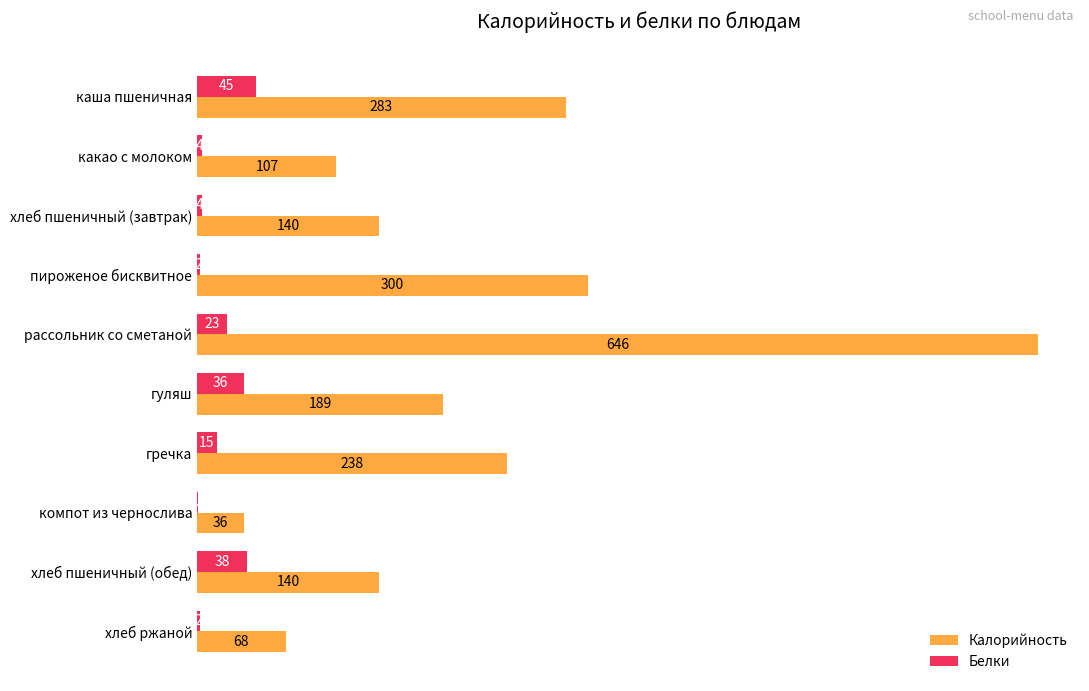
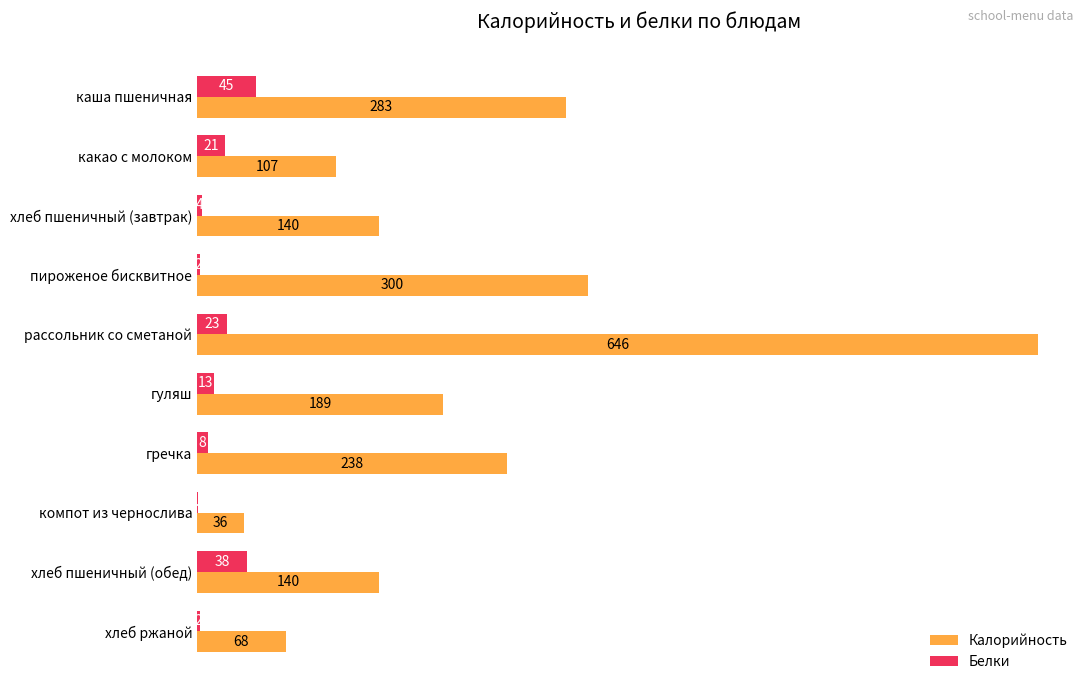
  {
    "Калорийность": {
      "каша пшеничная": 283,
      "какао с молоком": 107,
      "хлеб пшеничный (завтрак)": 140,
      "пироженое бисквитное": 300,
      "рассольник со сметаной": 646,
      "гуляш": 189,
      "гречка": 238,
      "компот из чернослива": 36,
      "хлеб пшеничный (обед)": 140,
      "хлеб ржаной": 68
    },
    "Белки": {
      "каша пшеничная": 45,
-     "какао с молоком": 4,
+     "какао с молоком": 21,
      "хлеб пшеничный (завтрак)": 4,
      "рассольник со сметаной": 23,
-     "гуляш": 36,
-     "гречка": 15,
+     "гуляш": 13,
+     "гречка": 8,
      "хлеб пшеничный (обед)": 38
    }
  }
